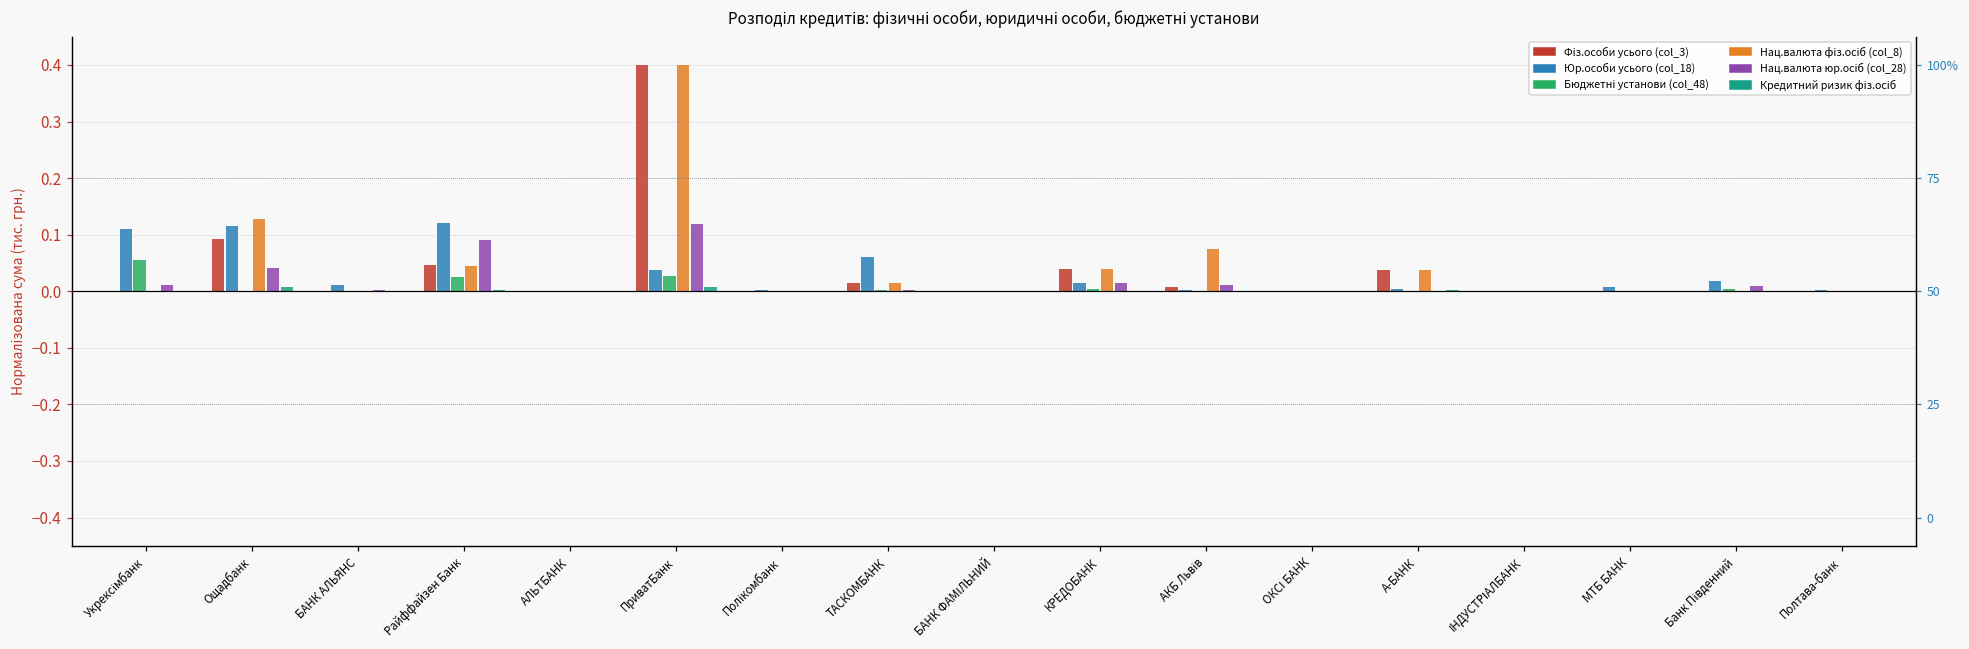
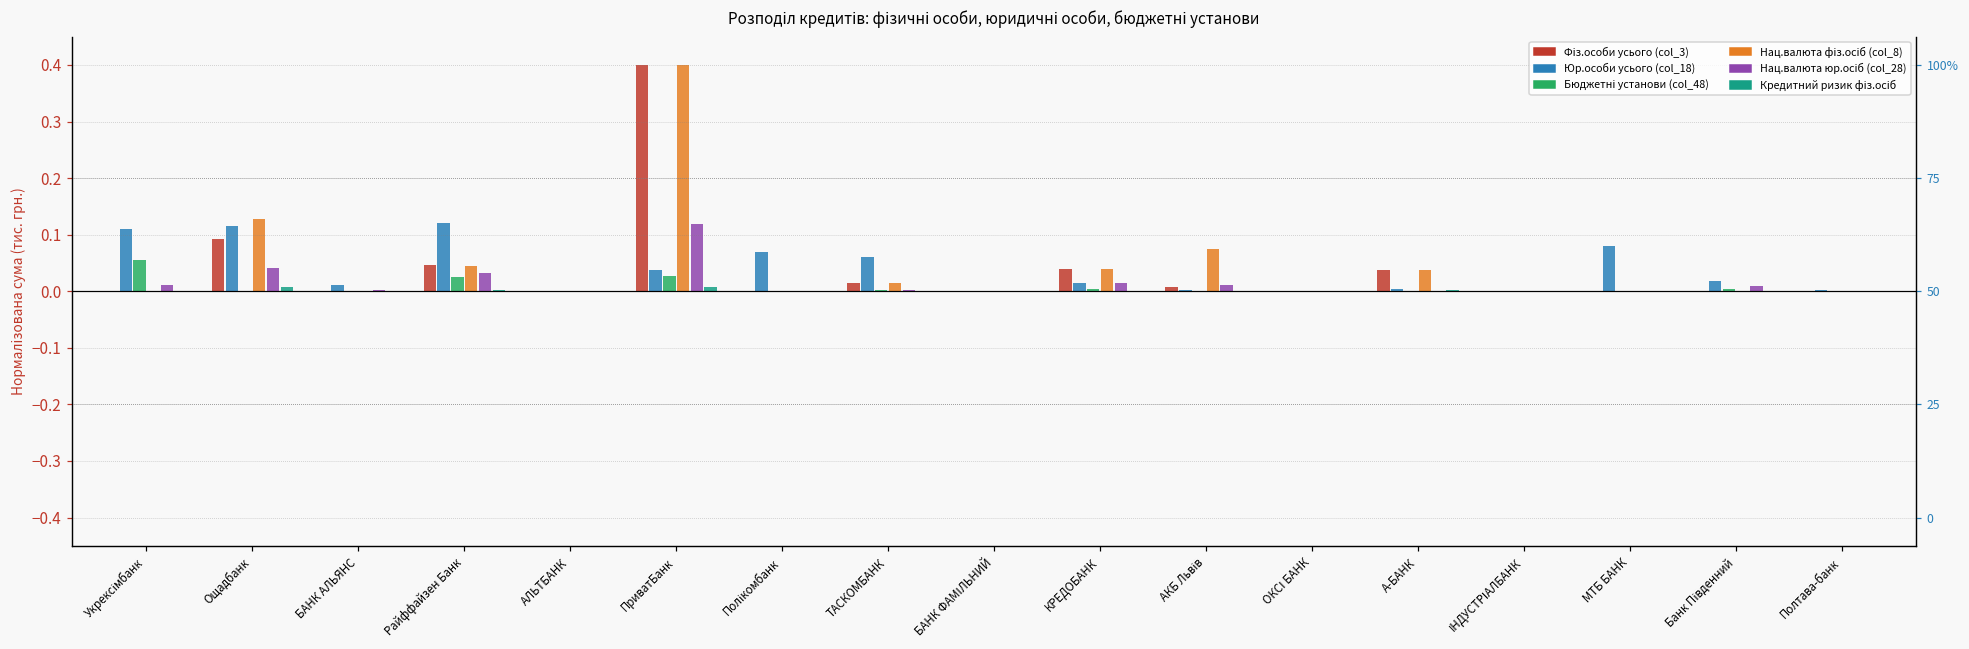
  {
    "Фіз.особи усього (col_3)": {
      "Ощадбанк": 0.09,
      "Райффайзен Банк": 0.05,
      "ПриватБанк": 0.40,
      "ТАСКОМБАНК": 0.01,
      "БАНК ФАМІЛЬНИЙ": 0.00,
      "КРЕДОБАНК": 0.04,
      "АКБ Львів": 0.01,
      "А-БАНК": 0.04
    },
    "Юр.особи усього (col_18)": {
      "Укрексімбанк": 0.11,
      "Ощадбанк": 0.12,
      "БАНК АЛЬЯНС": 0.01,
      "Райффайзен Банк": 0.12,
      "ПриватБанк": 0.04,
-     "Полікомбанк": 0.00,
+     "Полікомбанк": 0.07,
      "ТАСКОМБАНК": 0.06,
      "КРЕДОБАНК": 0.02,
-     "МТБ БАНК": 0.01,
+     "МТБ БАНК": 0.08,
      "Банк Південний": 0.02
    },
    "Нац.валюта фіз.осіб (col_8)": {
      "Ощадбанк": 0.13,
      "Райффайзен Банк": 0.05,
      "ПриватБанк": 0.40,
      "ТАСКОМБАНК": 0.01,
      "БАНК ФАМІЛЬНИЙ": 0.00,
      "КРЕДОБАНК": 0.04,
      "АКБ Львів": 0.07,
      "А-БАНК": 0.04
    },
    "Нац.валюта юр.осіб (col_28)": {
      "Укрексімбанк": 0.01,
      "Ощадбанк": 0.04,
-     "Райффайзен Банк": 0.09,
+     "Райффайзен Банк": 0.03,
      "ПриватБанк": 0.12,
      "БАНК ФАМІЛЬНИЙ": 0.00,
      "КРЕДОБАНК": 0.01,
      "АКБ Львів": 0.01,
      "Банк Південний": 0.01
    }
  }
